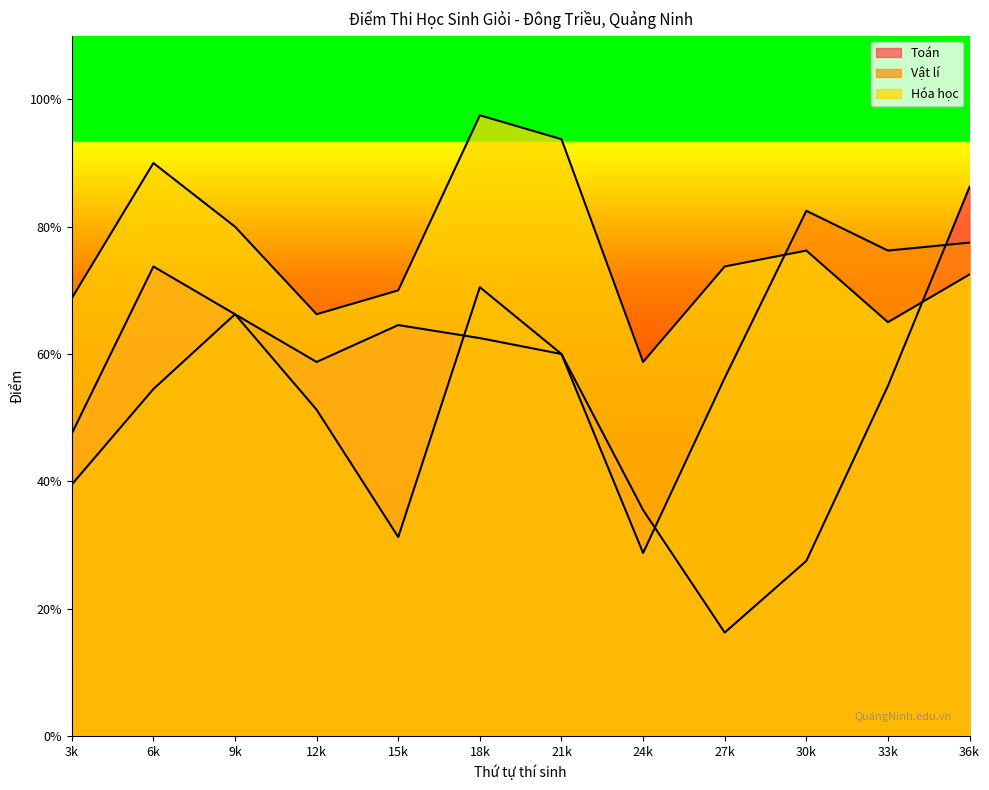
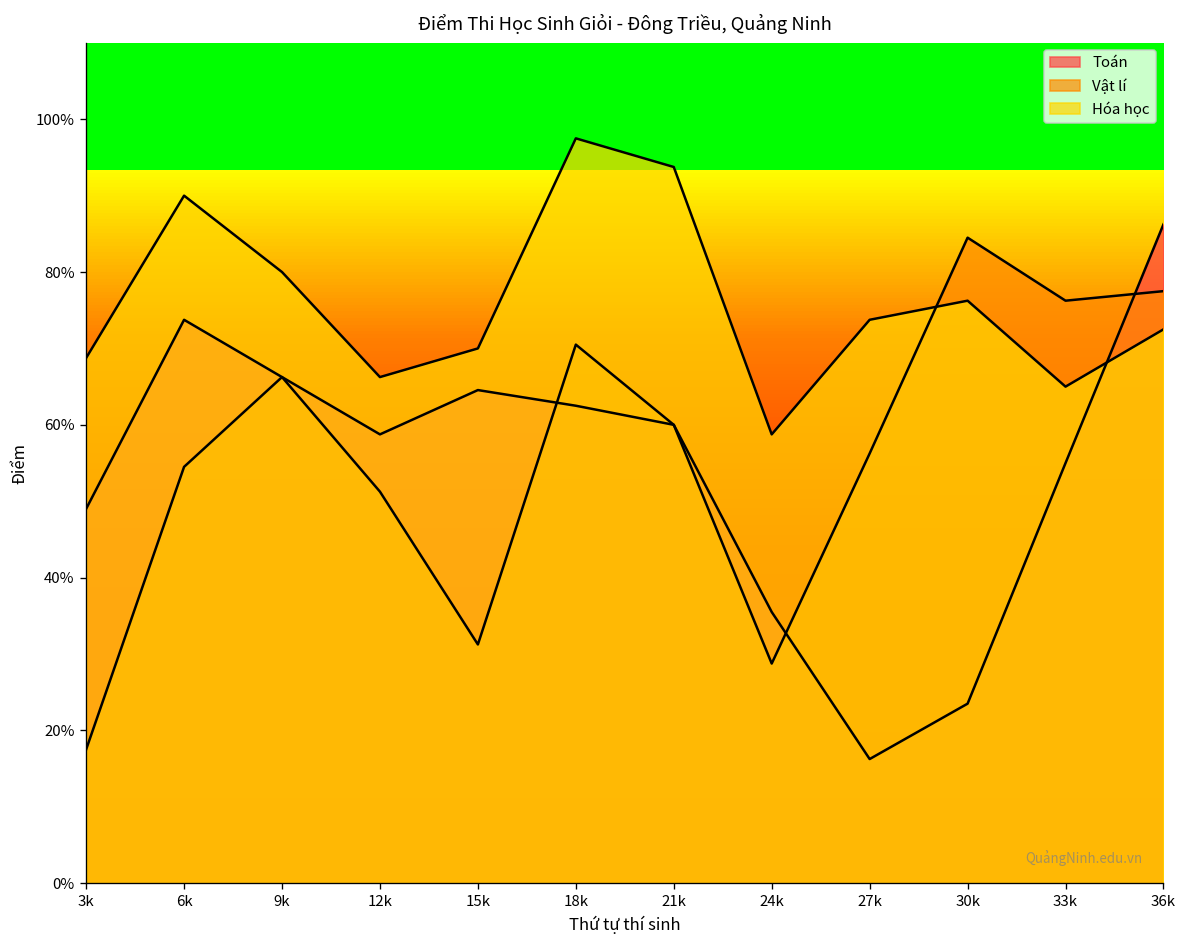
  {
    "Toán": {
-     "3k": "48%",
+     "3k": "49%",
      "6k": "74%",
      "12k": "59%",
      "15k": "65%",
      "18k": "63%",
      "24k": "36%",
      "27k": "16%",
-     "30k": "28%",
+     "30k": "24%",
      "33k": "55%",
      "36k": "86%"
    },
    "Vật lí": {
-     "3k": "40%",
+     "3k": "18%",
      "6k": "55%",
      "12k": "51%",
      "15k": "31%",
      "18k": "71%",
      "24k": "29%",
      "27k": "56%",
-     "30k": "83%",
+     "30k": "85%",
      "33k": "76%",
      "36k": "78%"
    },
    "Hóa học": {
      "3k": "69%",
      "6k": "90%",
      "9k": "80%",
      "12k": "66%",
      "15k": "70%",
      "18k": "98%",
      "21k": "94%",
      "24k": "59%",
      "27k": "74%",
      "30k": "76%",
      "33k": "65%",
      "36k": "73%"
    }
  }
